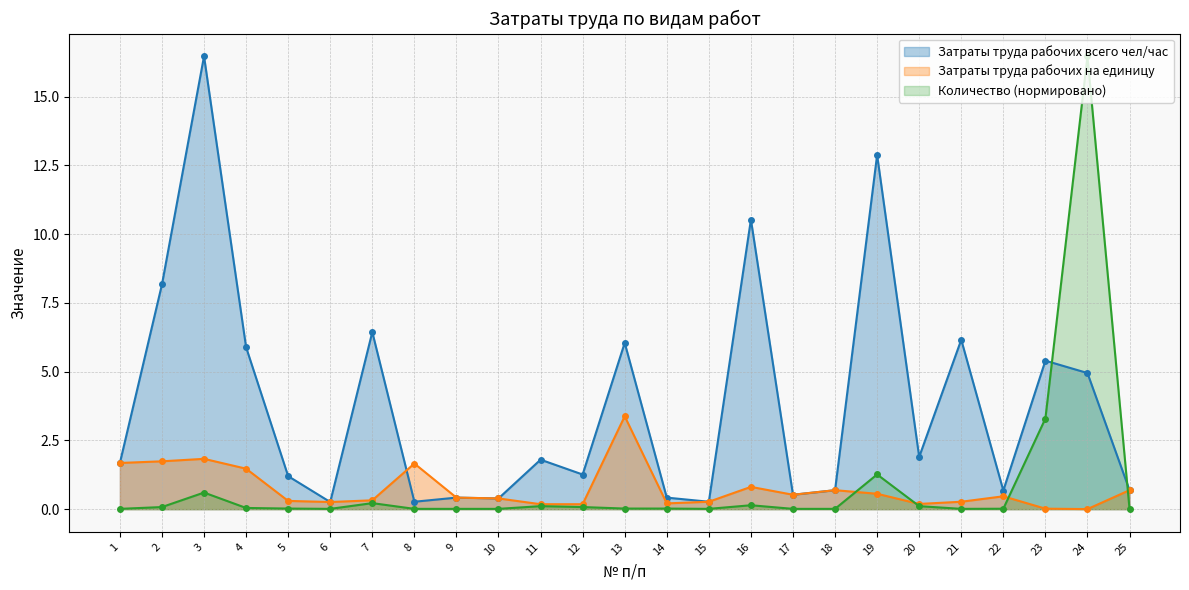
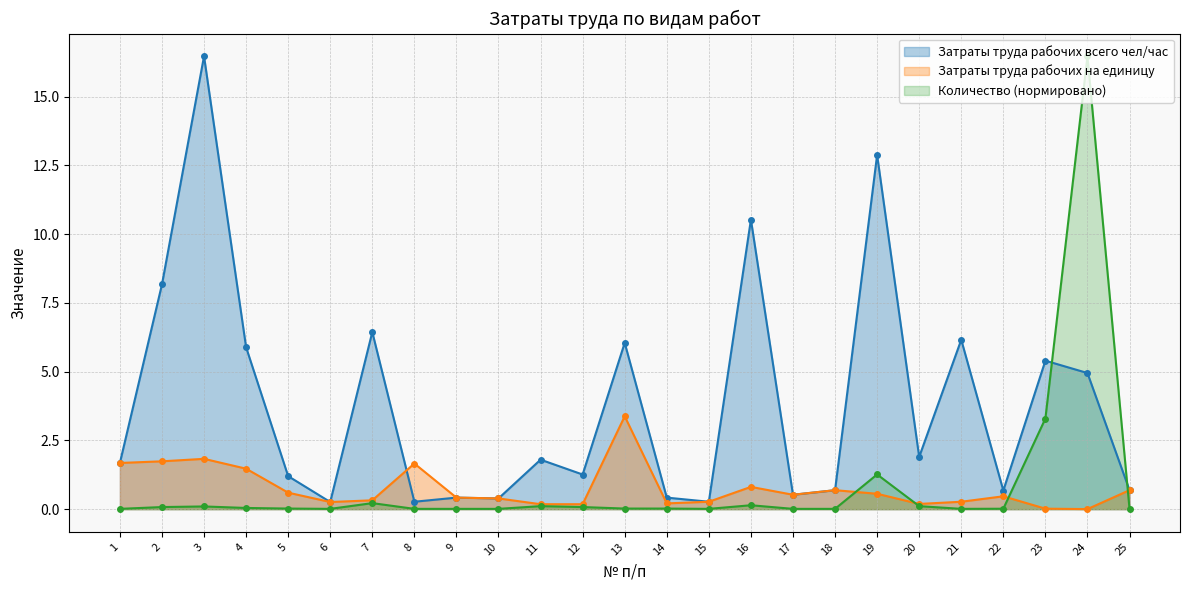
  {
    "Затраты труда рабочих всего чел/час": {
      "2": 8.2,
      "3": 16.5,
      "4": 5.9,
      "5": 1.2,
      "7": 6.4,
      "8": 0.3,
      "11": 1.8,
      "12": 1.3,
      "13": 6.0,
      "14": 0.4,
      "16": 10.5,
      "19": 12.9,
      "20": 1.9,
      "21": 6.2,
      "22": 0.7,
      "23": 5.4,
      "24": 5.0
    },
    "Затраты труда рабочих на единицу": {
      "2": 1.7,
      "3": 1.8,
      "4": 1.5,
-     "5": 0.3,
+     "5": 0.6,
      "7": 0.3,
      "8": 1.7,
      "12": 0.2,
      "13": 3.4,
      "14": 0.2,
      "16": 0.8,
      "19": 0.6,
      "21": 0.3,
      "22": 0.5,
      "23": 0.0,
      "24": 0.0
    },
    "Количество (нормировано)": {
      "1": 0.0,
      "2": 0.1,
-     "3": 0.6,
+     "3": 0.1,
      "4": 0.0,
      "5": 0.0,
      "6": 0.0,
      "7": 0.2,
      "8": 0.0,
      "9": 0.0,
      "10": 0.0,
      "12": 0.1,
      "13": 0.0,
      "14": 0.0,
      "15": 0.0,
      "16": 0.1,
      "17": 0.0,
      "18": 0.0,
      "19": 1.3,
      "21": 0.0,
      "22": 0.0,
      "23": 3.3,
      "25": 0.0
    }
  }
